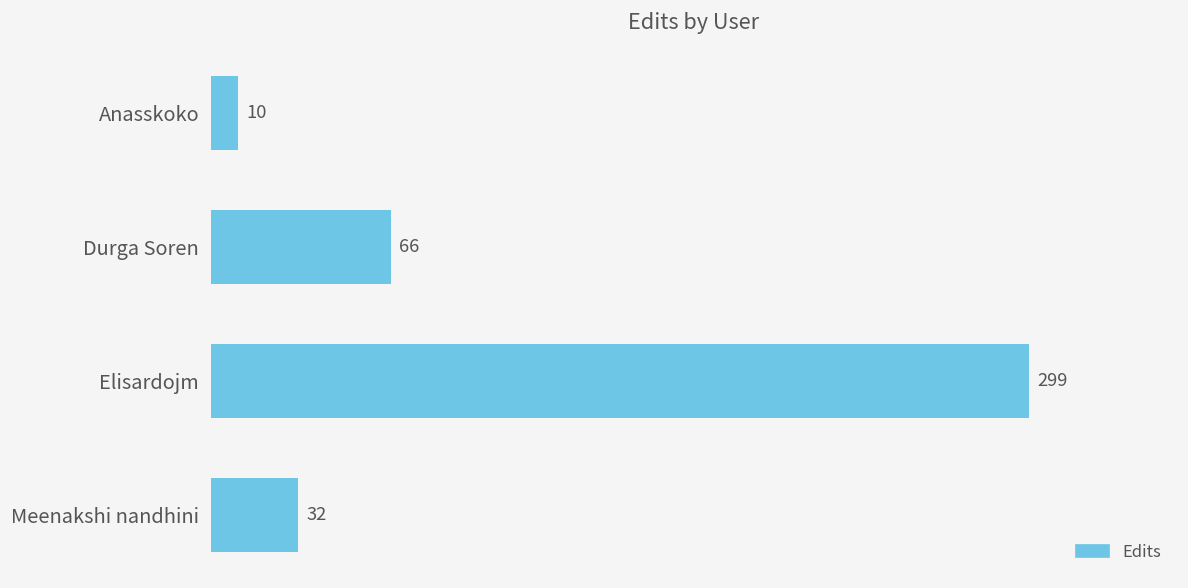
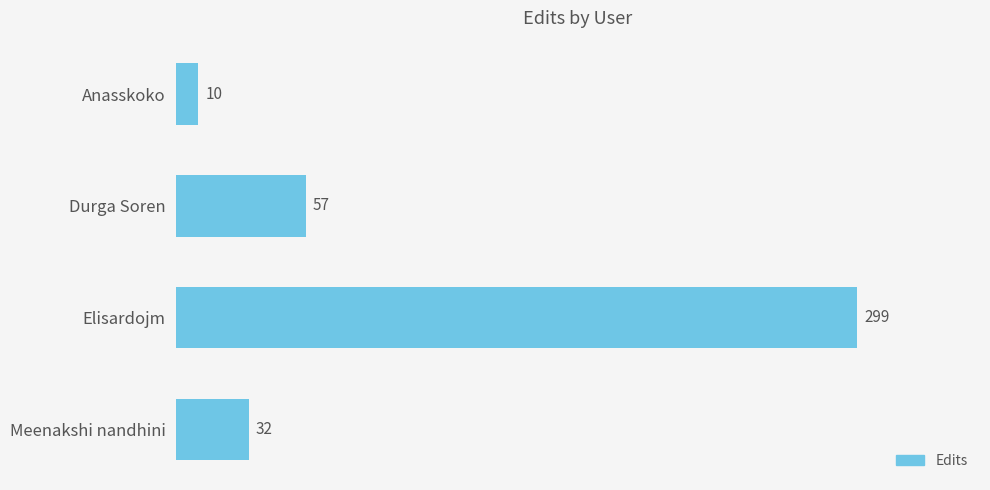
  {
    "Anasskoko": 10,
-   "Durga Soren": 66,
+   "Durga Soren": 57,
    "Elisardojm": 299,
    "Meenakshi nandhini": 32
  }
